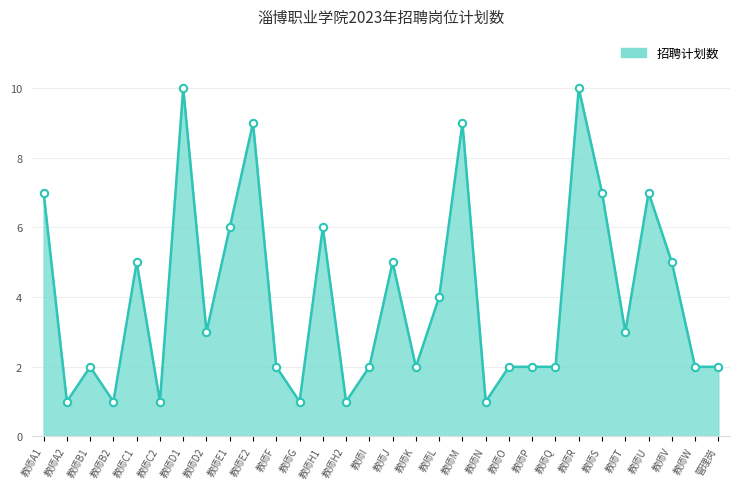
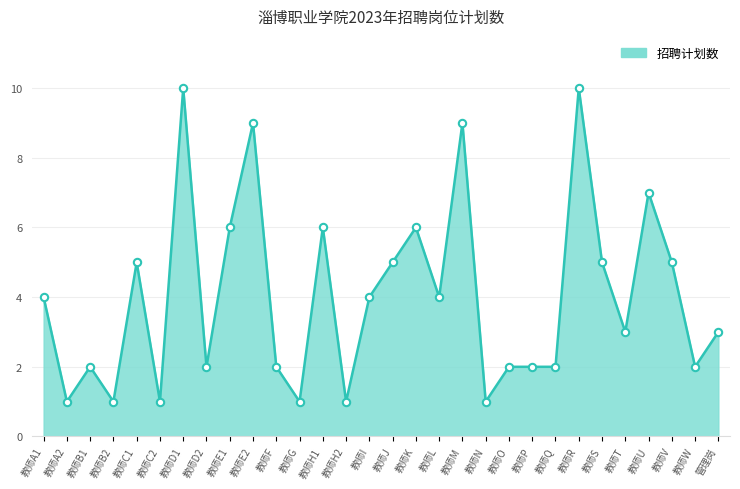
  {
-   "教师A1": 7,
+   "教师A1": 4,
    "教师A2": 1,
    "教师B1": 2,
    "教师B2": 1,
    "教师C1": 5,
    "教师C2": 1,
    "教师D1": 10,
-   "教师D2": 3,
+   "教师D2": 2,
    "教师E1": 6,
    "教师E2": 9,
    "教师F": 2,
    "教师G": 1,
    "教师H1": 6,
    "教师H2": 1,
-   "教师I": 2,
+   "教师I": 4,
    "教师J": 5,
-   "教师K": 2,
+   "教师K": 6,
    "教师L": 4,
    "教师M": 9,
    "教师N": 1,
    "教师O": 2,
    "教师P": 2,
    "教师Q": 2,
    "教师R": 10,
-   "教师S": 7,
+   "教师S": 5,
    "教师T": 3,
    "教师U": 7,
    "教师V": 5,
    "教师W": 2,
-   "管理岗": 2
+   "管理岗": 3
  }
